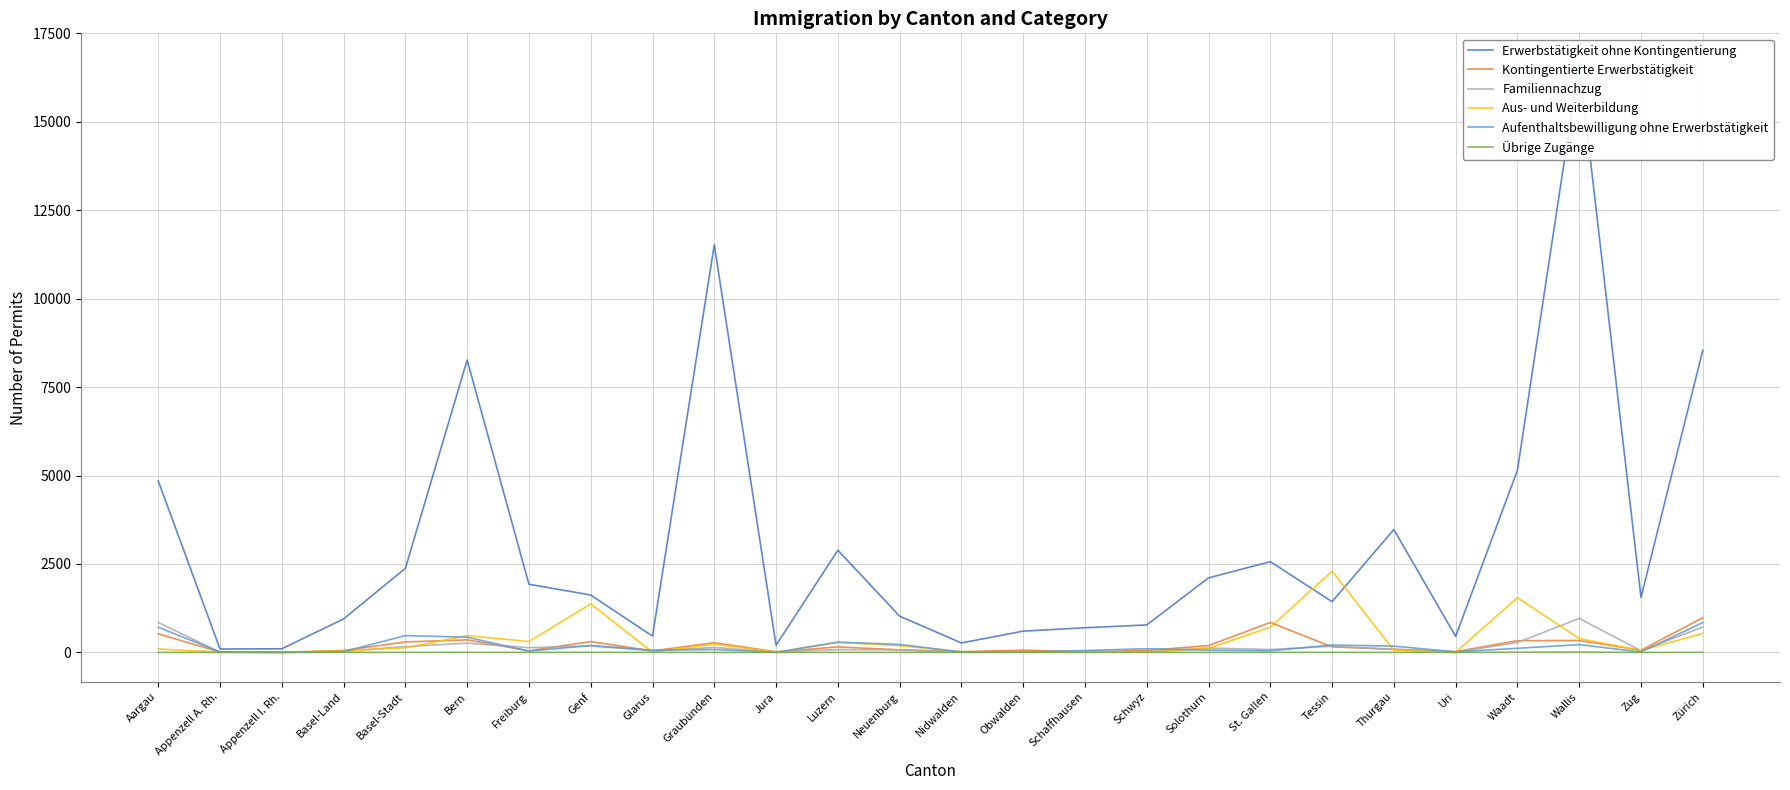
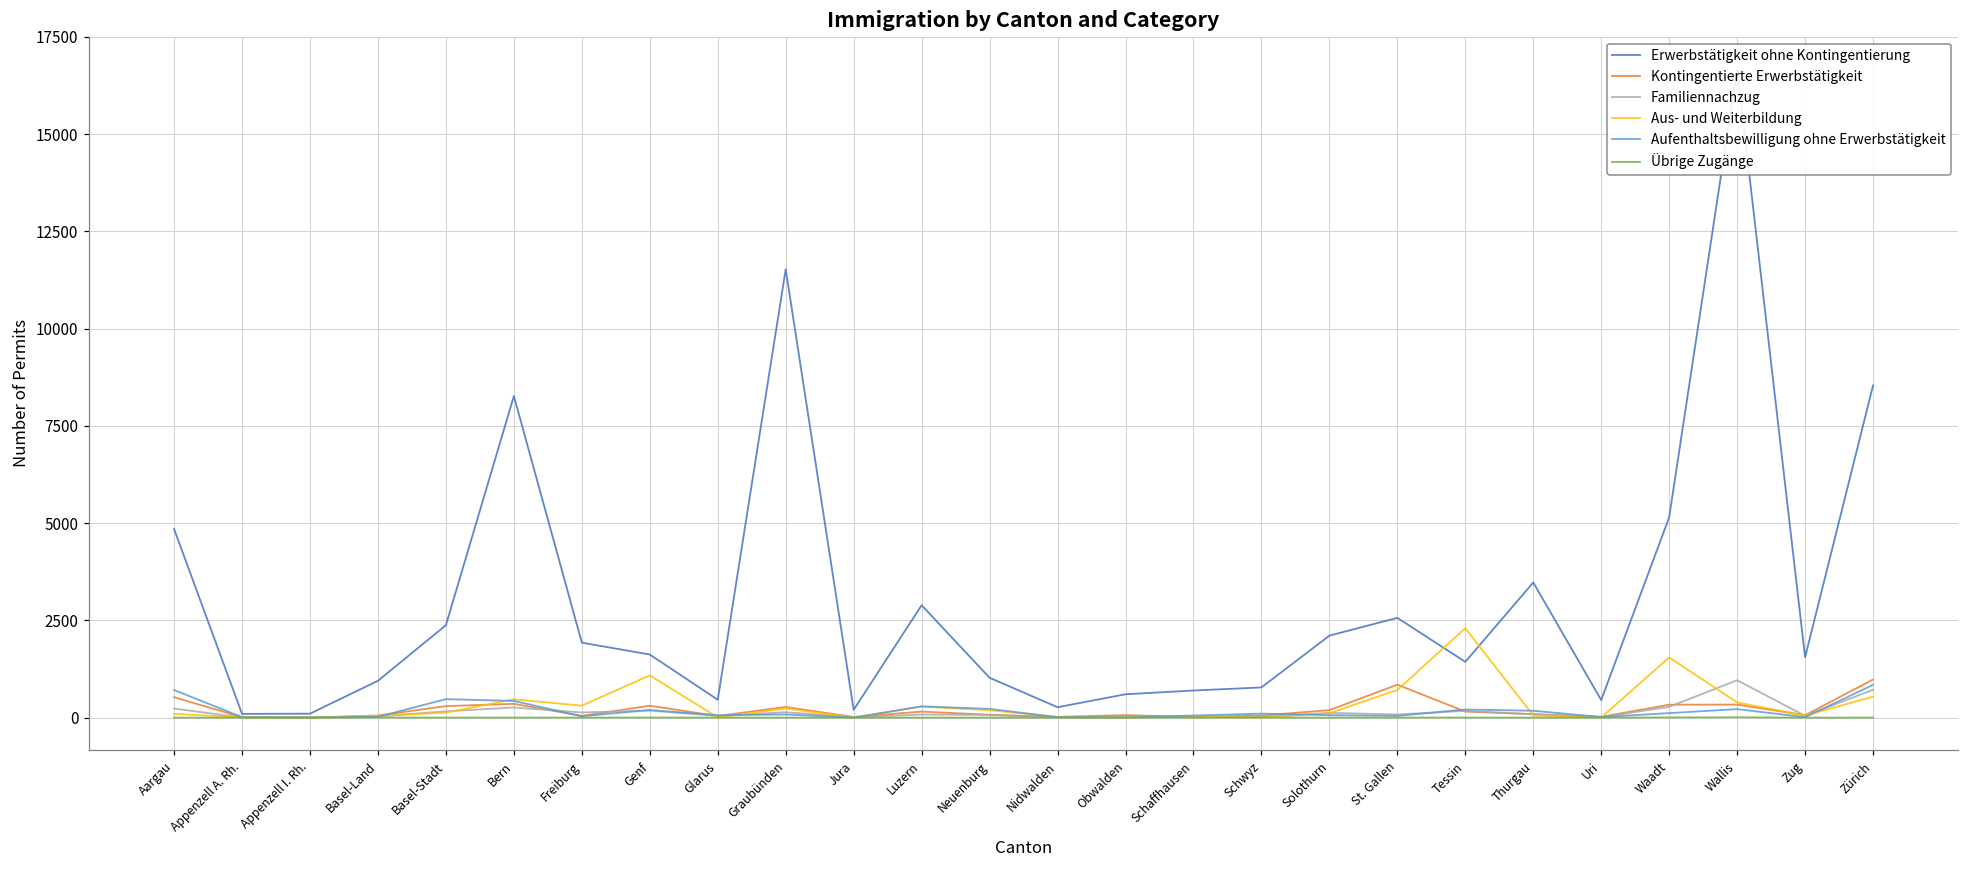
  {
    "Kontingentierte Erwerbstätigkeit": {
      "Aargau": 500,
      "Basel-Stadt": 300,
      "Bern": 400,
      "Genf": 300,
      "Luzern": 200,
      "St. Gallen": 800,
      "Zürich": 1000
    },
    "Familiennachzug": {
-     "Aargau": 800,
+     "Aargau": 200,
      "Bern": 300,
      "Freiburg": 100,
      "Luzern": 100,
      "Wallis": 1000,
      "Zürich": 700
    },
    "Aus- und Weiterbildung": {
      "Aargau": 100,
      "Freiburg": 300,
-     "Genf": 1400,
+     "Genf": 1100,
      "St. Gallen": 700,
      "Tessin": 2300,
      "Waadt": 1500,
      "Zürich": 500
    },
    "Übrige Zugänge": {
      "Aargau": 0,
      "Basel-Stadt": 0,
      "Bern": 0,
      "Genf": 0,
      "Graubünden": 0,
      "Luzern": 0,
      "Tessin": 0,
      "Waadt": 0,
      "Wallis": 0,
      "Zürich": 0
    }
  }
